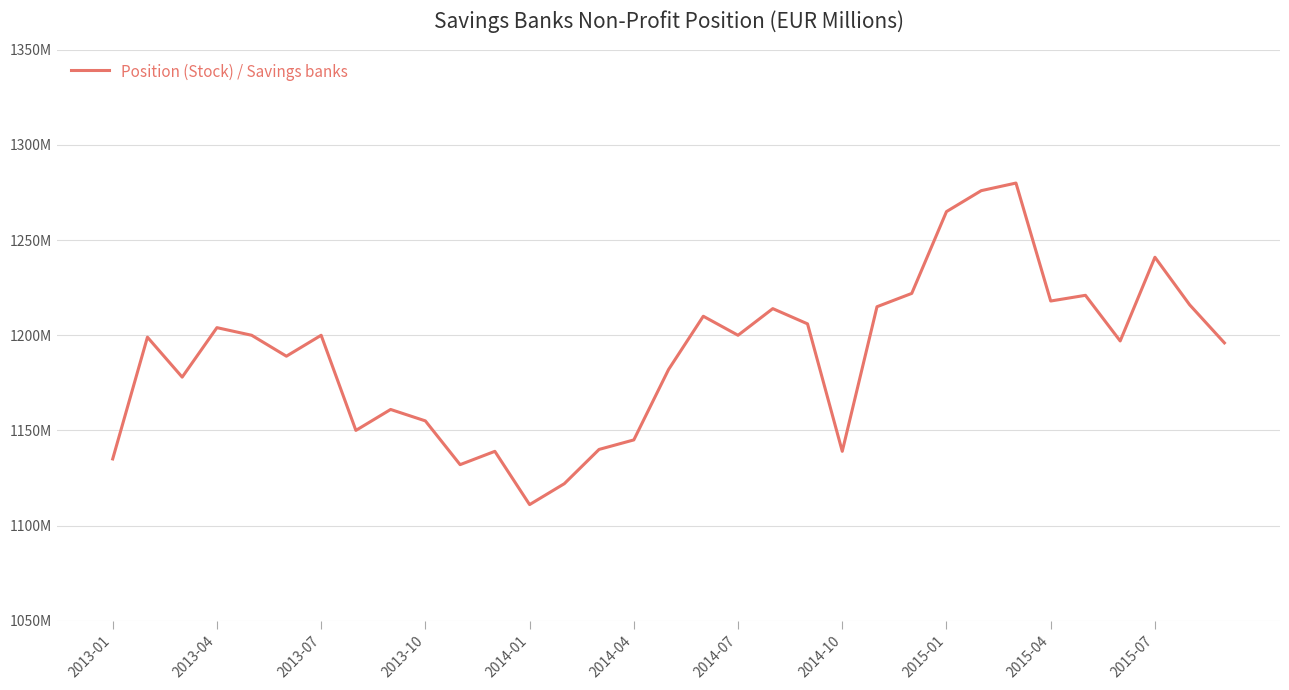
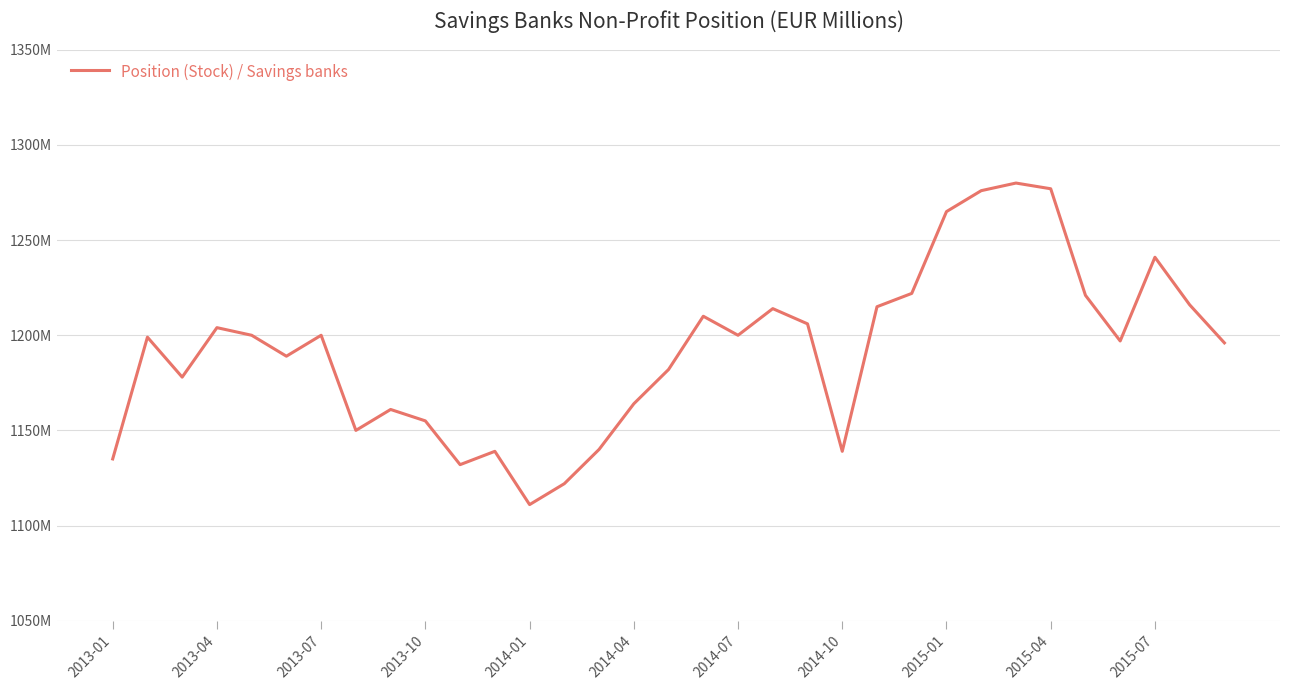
  {
    "2013-01": 1135000000,
    "2013-04": 1204000000,
    "2013-07": 1200000000,
    "2013-10": 1155000000,
    "2014-01": 1111000000,
-   "2014-04": 1145000000,
+   "2014-04": 1164000000,
    "2014-07": 1200000000,
    "2014-10": 1139000000,
    "2015-01": 1265000000,
-   "2015-04": 1218000000,
+   "2015-04": 1277000000,
    "2015-07": 1241000000
  }
